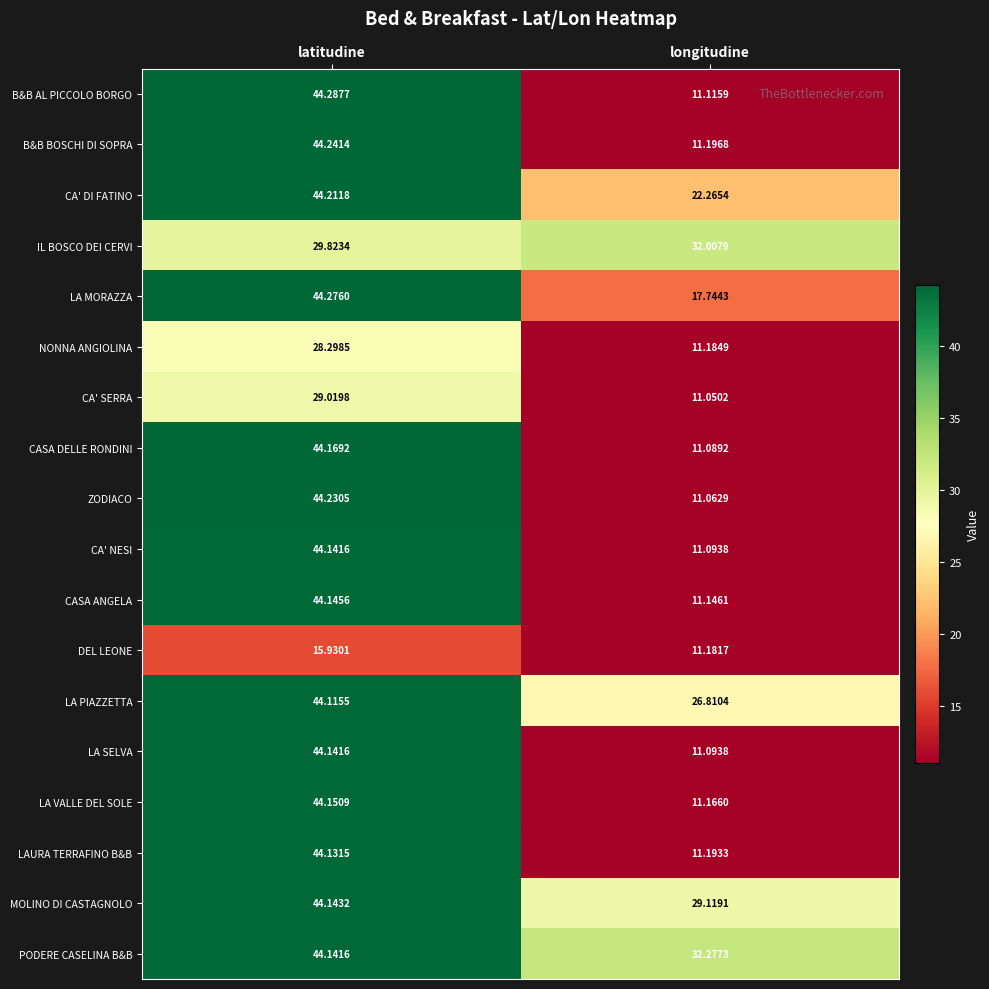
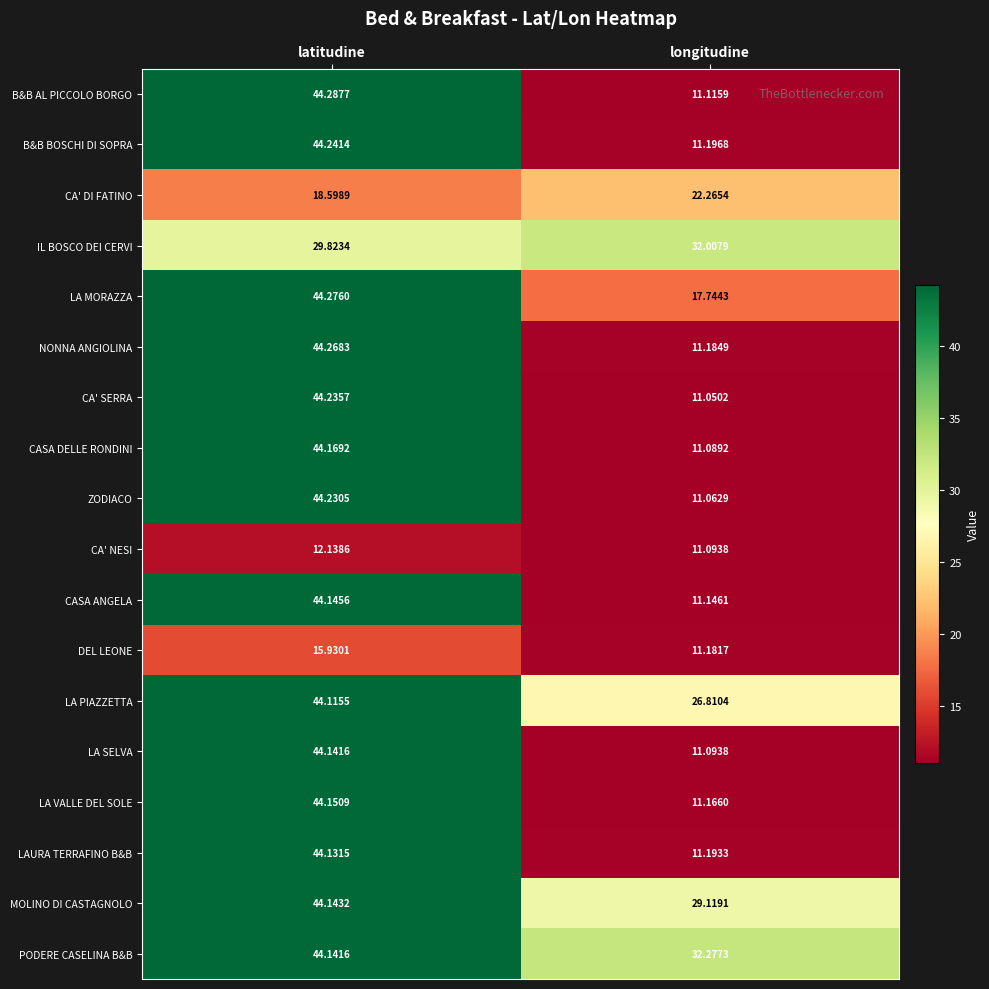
  {
    "B&B AL PICCOLO BORGO": {
      "latitudine": 44.2877
    },
    "B&B BOSCHI DI SOPRA": {
      "latitudine": 44.2414,
      "longitudine": 11.1968
    },
    "CA' DI FATINO": {
-     "latitudine": 44.2118,
+     "latitudine": 18.5989,
      "longitudine": 22.2654
    },
    "IL BOSCO DEI CERVI": {
      "latitudine": 29.8234,
      "longitudine": 32.0079
    },
    "LA MORAZZA": {
      "latitudine": 44.2760,
      "longitudine": 17.7443
    },
    "NONNA ANGIOLINA": {
-     "latitudine": 28.2985,
+     "latitudine": 44.2683,
      "longitudine": 11.1849
    },
    "CA' SERRA": {
-     "latitudine": 29.0198,
+     "latitudine": 44.2357,
      "longitudine": 11.0502
    },
    "CASA DELLE RONDINI": {
      "latitudine": 44.1692,
      "longitudine": 11.0892
    },
    "ZODIACO": {
      "latitudine": 44.2305,
      "longitudine": 11.0629
    },
    "CA' NESI": {
-     "latitudine": 44.1416,
+     "latitudine": 12.1386,
      "longitudine": 11.0938
    },
    "CASA ANGELA": {
      "latitudine": 44.1456,
      "longitudine": 11.1461
    },
    "DEL LEONE": {
      "latitudine": 15.9301,
      "longitudine": 11.1817
    },
    "LA PIAZZETTA": {
      "latitudine": 44.1155,
      "longitudine": 26.8104
    },
    "LA SELVA": {
      "latitudine": 44.1416,
      "longitudine": 11.0938
    },
    "LA VALLE DEL SOLE": {
      "latitudine": 44.1509,
      "longitudine": 11.1660
    },
    "LAURA TERRAFINO B&B": {
      "latitudine": 44.1315,
      "longitudine": 11.1933
    },
    "MOLINO DI CASTAGNOLO": {
      "latitudine": 44.1432,
      "longitudine": 29.1191
    },
    "PODERE CASELINA B&B": {
      "latitudine": 44.1416,
      "longitudine": 32.2773
    }
  }
